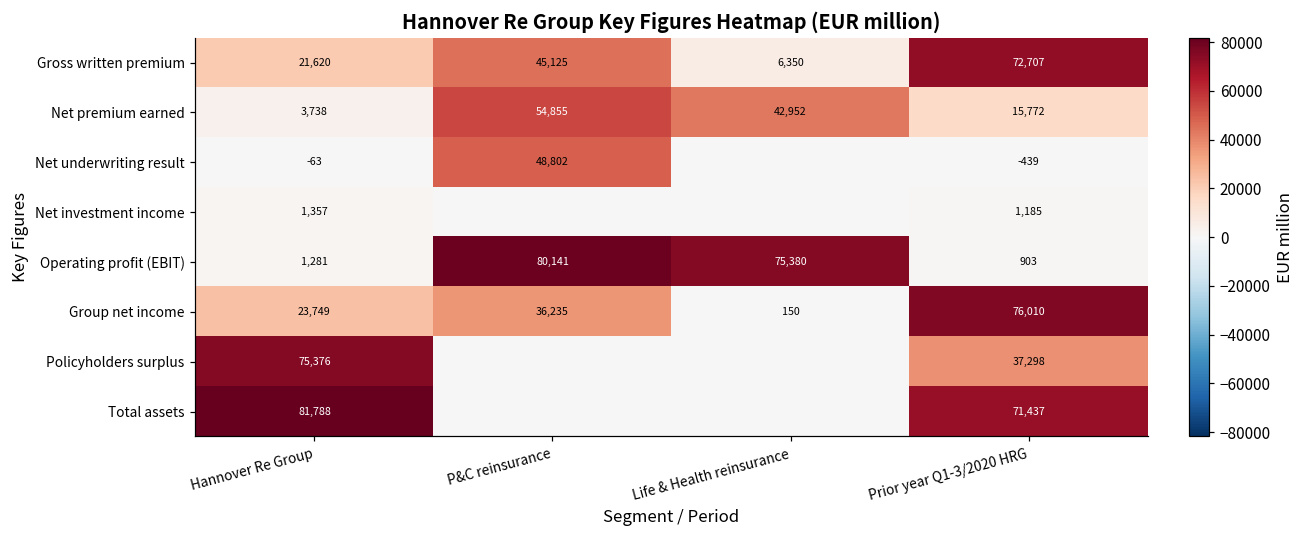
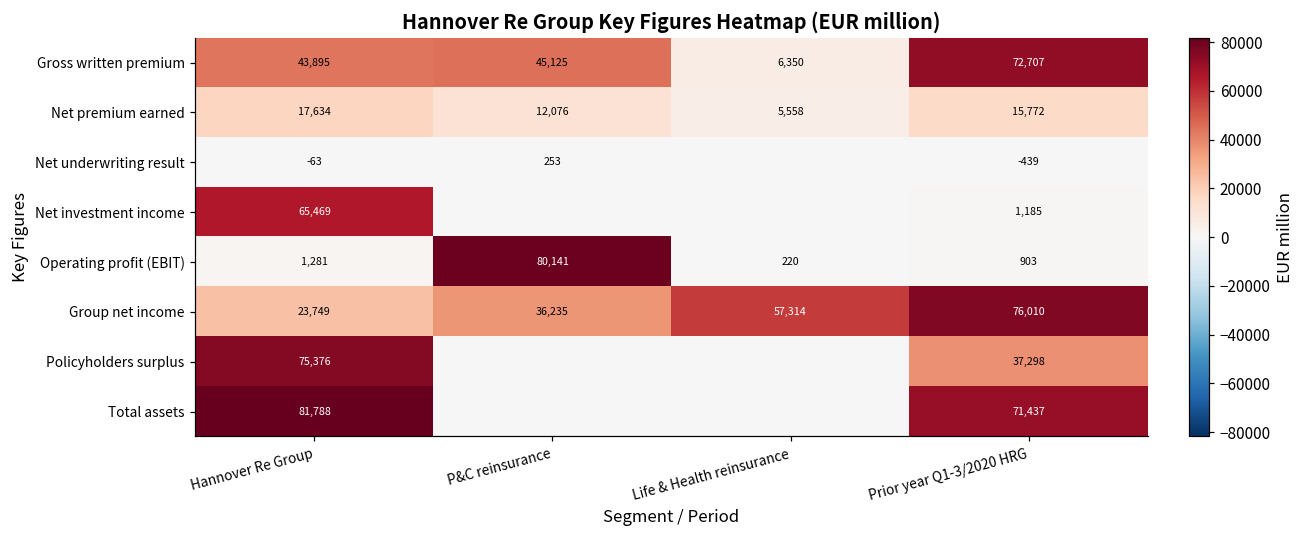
  {
    "Gross written premium": {
-     "Hannover Re Group": "21,620",
+     "Hannover Re Group": "43,895",
      "P&C reinsurance": "45,125",
      "Life & Health reinsurance": "6,350",
      "Prior year Q1-3/2020 HRG": "72,707"
    },
    "Net premium earned": {
-     "Hannover Re Group": "3,738",
-     "P&C reinsurance": "54,855",
-     "Life & Health reinsurance": "42,952",
+     "Hannover Re Group": "17,634",
+     "P&C reinsurance": "12,076",
+     "Life & Health reinsurance": "5,558",
      "Prior year Q1-3/2020 HRG": "15,772"
    },
    "Net underwriting result": {
      "Hannover Re Group": "-63",
-     "P&C reinsurance": "48,802",
+     "P&C reinsurance": "253",
      "Prior year Q1-3/2020 HRG": "-439"
    },
    "Net investment income": {
-     "Hannover Re Group": "1,357",
+     "Hannover Re Group": "65,469",
      "Prior year Q1-3/2020 HRG": "1,185"
    },
    "Operating profit (EBIT)": {
      "Hannover Re Group": "1,281",
      "P&C reinsurance": "80,141",
-     "Life & Health reinsurance": "75,380",
+     "Life & Health reinsurance": "220",
      "Prior year Q1-3/2020 HRG": "903"
    },
    "Group net income": {
      "Hannover Re Group": "23,749",
      "P&C reinsurance": "36,235",
-     "Life & Health reinsurance": "150",
+     "Life & Health reinsurance": "57,314",
      "Prior year Q1-3/2020 HRG": "76,010"
    },
    "Policyholders surplus": {
      "Hannover Re Group": "75,376",
      "Prior year Q1-3/2020 HRG": "37,298"
    },
    "Total assets": {
      "Hannover Re Group": "81,788",
      "Prior year Q1-3/2020 HRG": "71,437"
    }
  }
